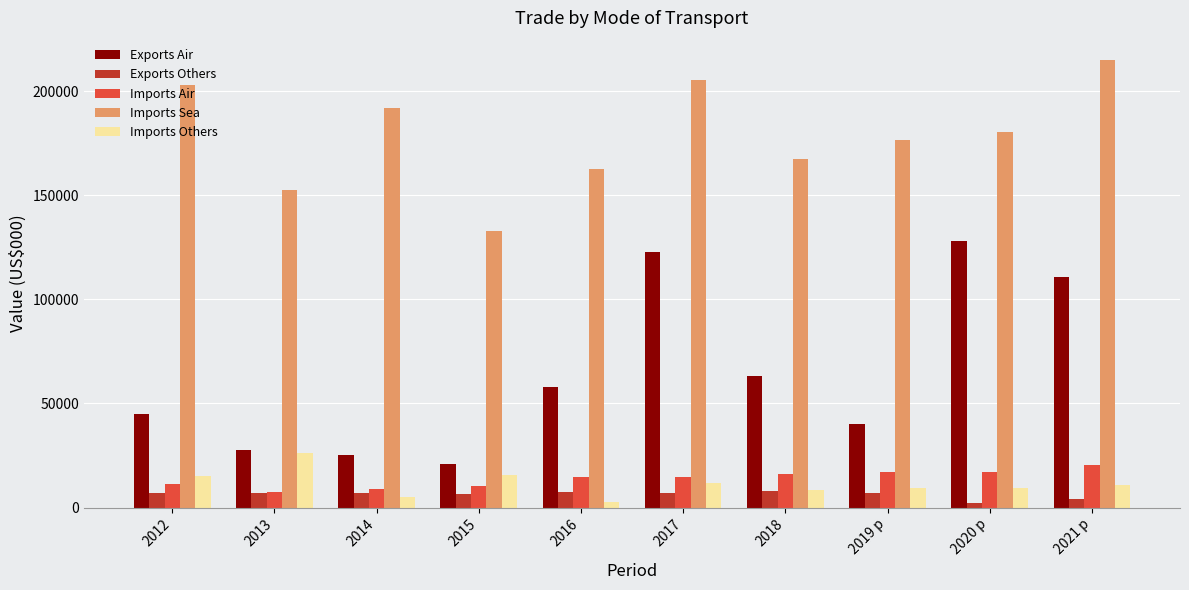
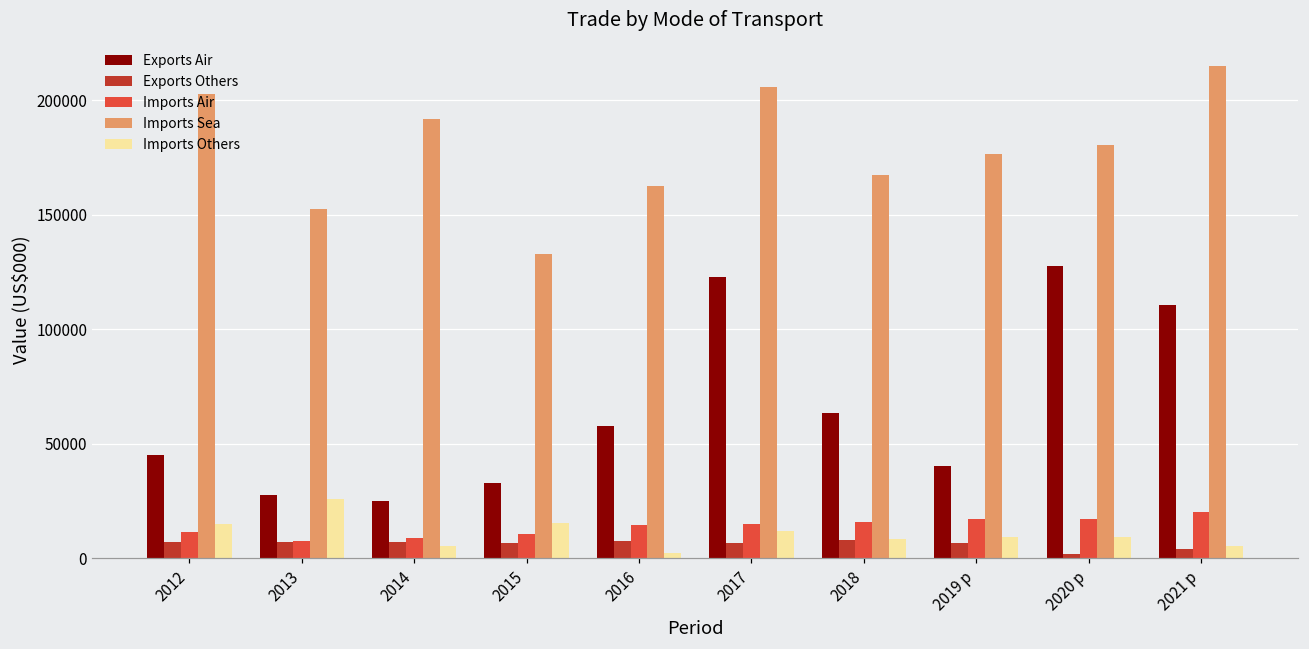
  {
    "Exports Air": {
      "2012": 45000,
      "2013": 28000,
      "2014": 25000,
-     "2015": 21000,
+     "2015": 33000,
      "2016": 58000,
      "2017": 123000,
      "2018": 63000,
      "2019 p": 40000,
      "2020 p": 128000,
      "2021 p": 111000
    },
    "Imports Sea": {
      "2012": 203000,
      "2013": 152000,
      "2014": 192000,
      "2015": 133000,
      "2016": 163000,
      "2017": 206000,
      "2018": 168000,
      "2019 p": 176000,
      "2020 p": 180000,
      "2021 p": 215000
    },
    "Imports Others": {
      "2012": 15000,
      "2013": 26000,
      "2014": 5000,
      "2015": 16000,
      "2016": 2000,
      "2017": 12000,
      "2018": 9000,
      "2019 p": 9000,
      "2020 p": 9000,
-     "2021 p": 11000
+     "2021 p": 5000
    }
  }
